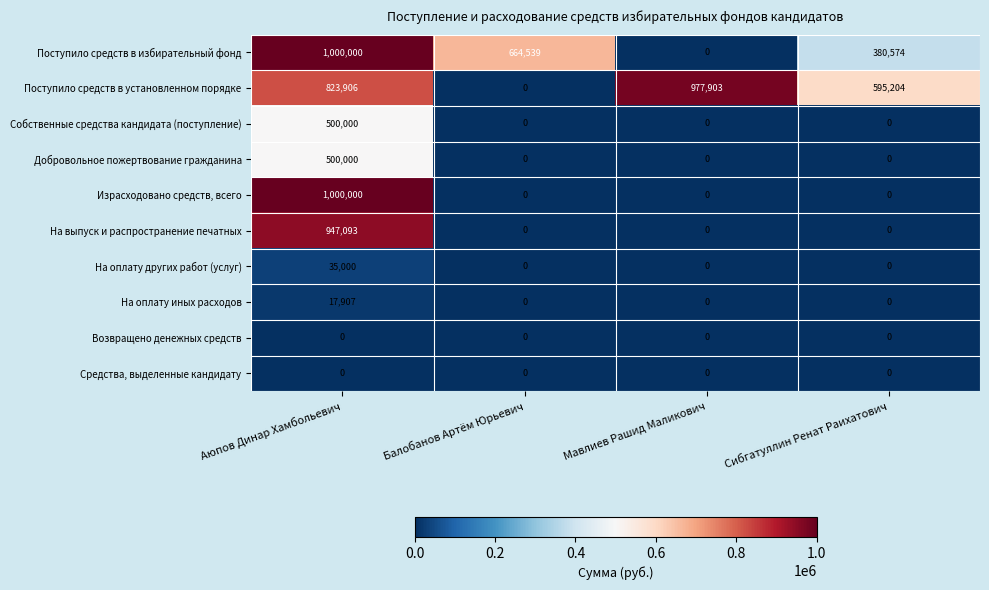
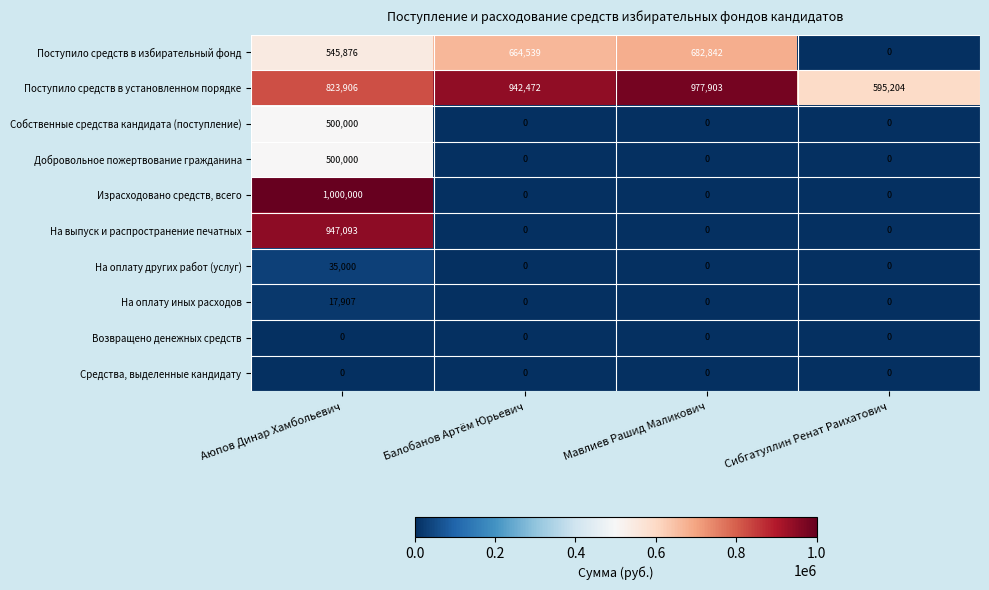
  {
    "Поступило средств в избирательный фонд": {
-     "Аюпов Динар Хамбольевич": "1,000,000",
+     "Аюпов Динар Хамбольевич": "545,876",
      "Балобанов Артём Юрьевич": "664,539",
-     "Мавлиев Рашид Маликович": "0",
-     "Сибгатуллин Ренат Раихатович": "380,574"
+     "Мавлиев Рашид Маликович": "682,842",
+     "Сибгатуллин Ренат Раихатович": "0"
    },
    "Поступило средств в установленном порядке": {
      "Аюпов Динар Хамбольевич": "823,906",
-     "Балобанов Артём Юрьевич": "0",
+     "Балобанов Артём Юрьевич": "942,472",
      "Мавлиев Рашид Маликович": "977,903",
      "Сибгатуллин Ренат Раихатович": "595,204"
    },
    "Собственные средства кандидата (поступление)": {
      "Аюпов Динар Хамбольевич": "500,000",
      "Балобанов Артём Юрьевич": "0",
      "Мавлиев Рашид Маликович": "0",
      "Сибгатуллин Ренат Раихатович": "0"
    },
    "Добровольное пожертвование гражданина": {
      "Аюпов Динар Хамбольевич": "500,000",
      "Балобанов Артём Юрьевич": "0",
      "Мавлиев Рашид Маликович": "0",
      "Сибгатуллин Ренат Раихатович": "0"
    },
    "Израсходовано средств, всего": {
      "Аюпов Динар Хамбольевич": "1,000,000",
      "Балобанов Артём Юрьевич": "0",
      "Мавлиев Рашид Маликович": "0",
      "Сибгатуллин Ренат Раихатович": "0"
    },
    "На выпуск и распространение печатных": {
      "Аюпов Динар Хамбольевич": "947,093",
      "Балобанов Артём Юрьевич": "0",
      "Мавлиев Рашид Маликович": "0",
      "Сибгатуллин Ренат Раихатович": "0"
    },
    "На оплату других работ (услуг)": {
      "Аюпов Динар Хамбольевич": "35,000",
      "Балобанов Артём Юрьевич": "0",
      "Мавлиев Рашид Маликович": "0",
      "Сибгатуллин Ренат Раихатович": "0"
    },
    "На оплату иных расходов": {
      "Аюпов Динар Хамбольевич": "17,907",
      "Балобанов Артём Юрьевич": "0",
      "Мавлиев Рашид Маликович": "0",
      "Сибгатуллин Ренат Раихатович": "0"
    },
    "Возвращено денежных средств": {
      "Аюпов Динар Хамбольевич": "0",
      "Балобанов Артём Юрьевич": "0",
      "Мавлиев Рашид Маликович": "0",
      "Сибгатуллин Ренат Раихатович": "0"
    },
    "Средства, выделенные кандидату": {
      "Аюпов Динар Хамбольевич": "0",
      "Балобанов Артём Юрьевич": "0",
      "Мавлиев Рашид Маликович": "0",
      "Сибгатуллин Ренат Раихатович": "0"
    }
  }
